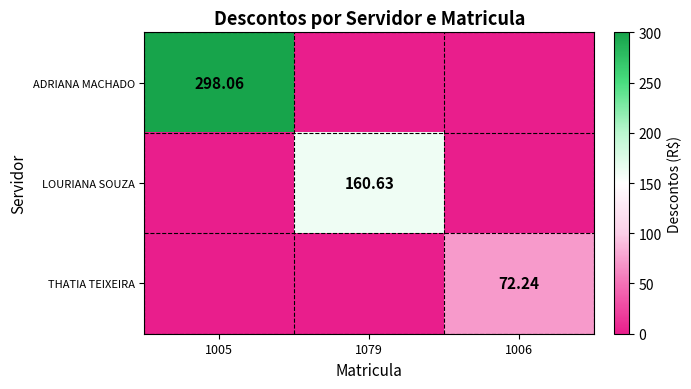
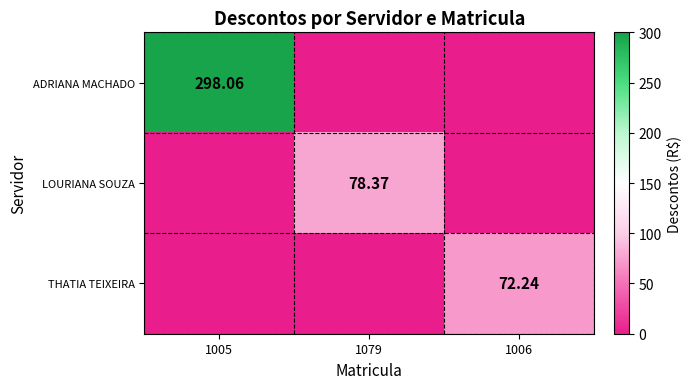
  {
    "ADRIANA MACHADO": {
      "1005": 298.06
    },
    "LOURIANA SOUZA": {
-     "1079": 160.63
+     "1079": 78.37
    },
    "THATIA TEIXEIRA": {
      "1006": 72.24
    }
  }
